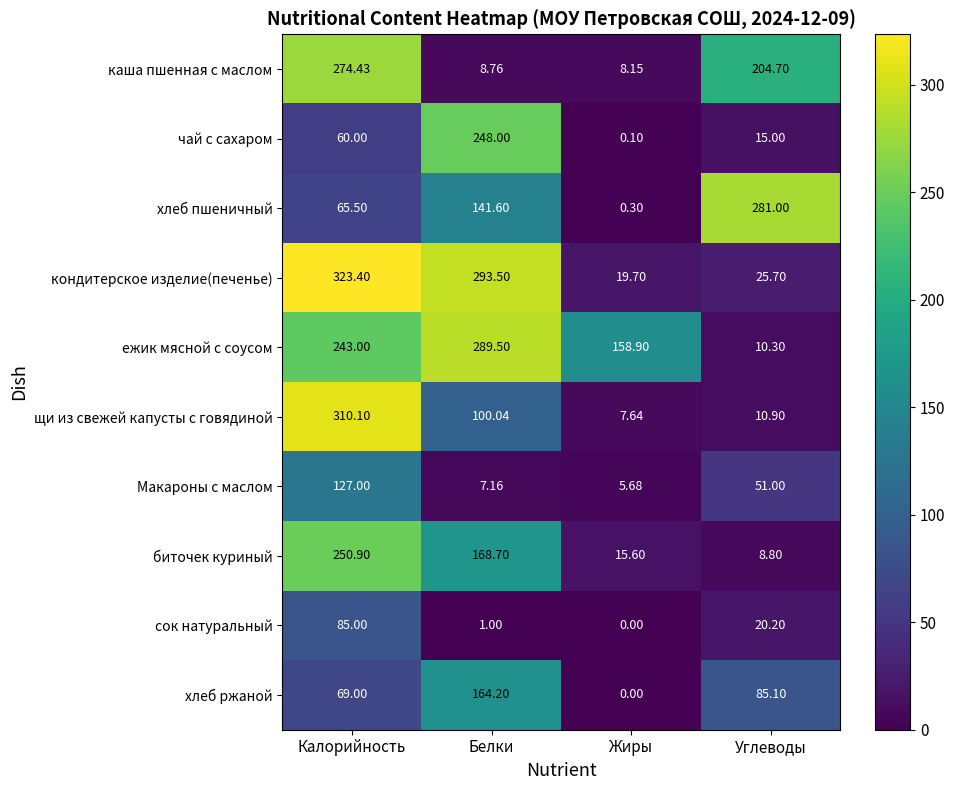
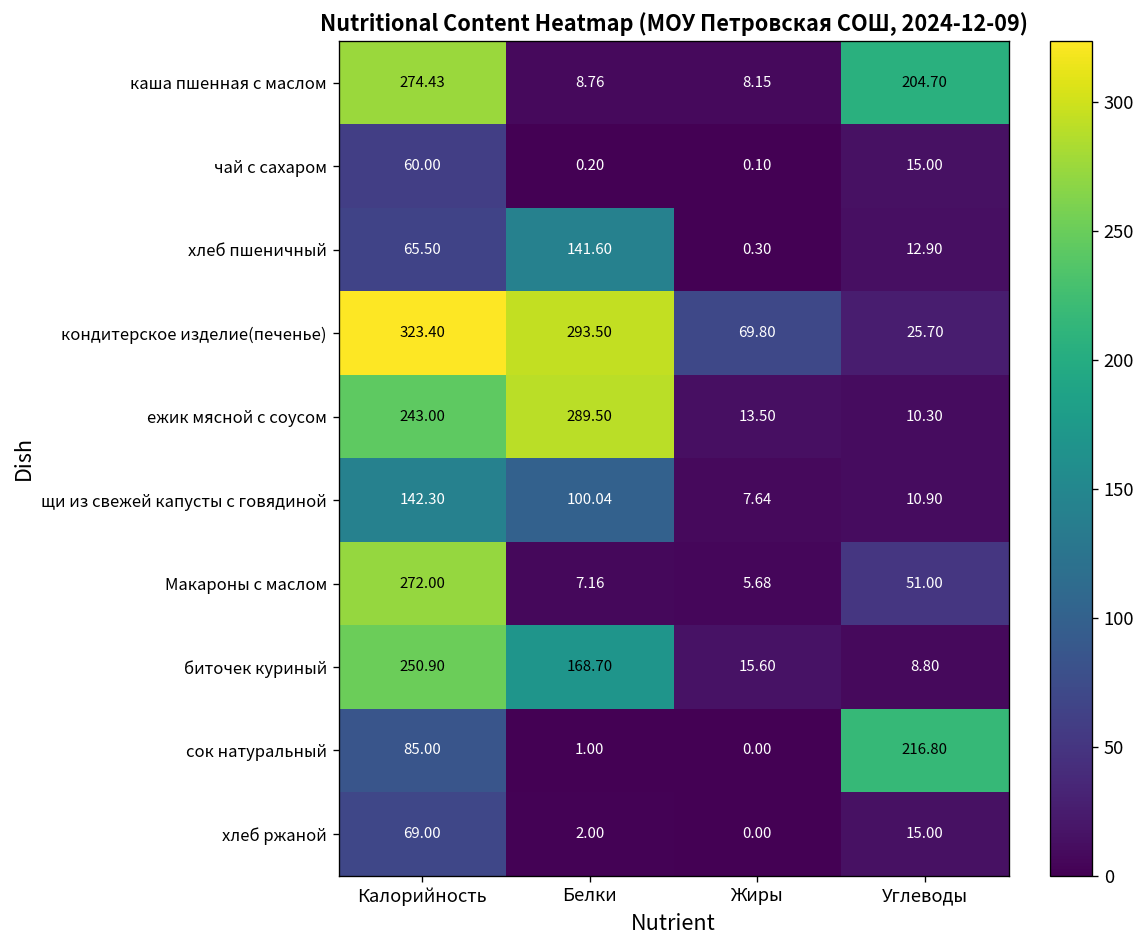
  {
    "каша пшенная с маслом": {
      "Калорийность": 274.43,
      "Белки": 8.76,
      "Жиры": 8.15,
      "Углеводы": 204.70
    },
    "чай с сахаром": {
      "Калорийность": 60.00,
-     "Белки": 248.00,
+     "Белки": 0.20,
      "Жиры": 0.10,
      "Углеводы": 15.00
    },
    "хлеб пшеничный": {
      "Калорийность": 65.50,
      "Белки": 141.60,
      "Жиры": 0.30,
-     "Углеводы": 281.00
+     "Углеводы": 12.90
    },
    "кондитерское изделие(печенье)": {
      "Калорийность": 323.40,
      "Белки": 293.50,
-     "Жиры": 19.70,
+     "Жиры": 69.80,
      "Углеводы": 25.70
    },
    "ежик мясной с соусом": {
      "Калорийность": 243.00,
      "Белки": 289.50,
-     "Жиры": 158.90,
+     "Жиры": 13.50,
      "Углеводы": 10.30
    },
    "щи из свежей капусты с говядиной": {
-     "Калорийность": 310.10,
+     "Калорийность": 142.30,
      "Белки": 100.04,
      "Жиры": 7.64,
      "Углеводы": 10.90
    },
    "Макароны с маслом": {
-     "Калорийность": 127.00,
+     "Калорийность": 272.00,
      "Белки": 7.16,
      "Жиры": 5.68,
      "Углеводы": 51.00
    },
    "биточек куриный": {
      "Калорийность": 250.90,
      "Белки": 168.70,
      "Жиры": 15.60,
      "Углеводы": 8.80
    },
    "сок натуральный": {
      "Калорийность": 85.00,
      "Белки": 1.00,
      "Жиры": 0.00,
-     "Углеводы": 20.20
+     "Углеводы": 216.80
    },
    "хлеб ржаной": {
      "Калорийность": 69.00,
-     "Белки": 164.20,
+     "Белки": 2.00,
      "Жиры": 0.00,
-     "Углеводы": 85.10
+     "Углеводы": 15.00
    }
  }
